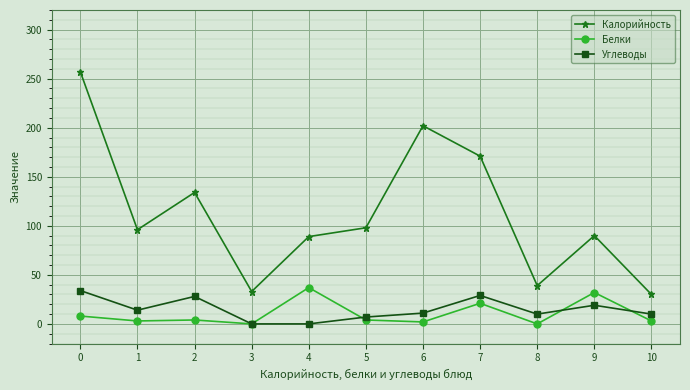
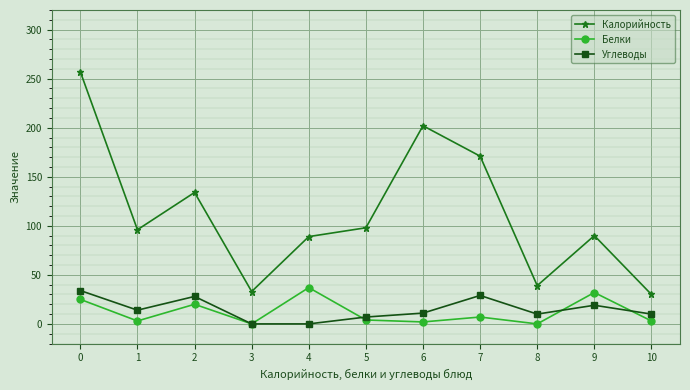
  {
    "Белки": {
-     "0": 10,
+     "0": 30,
      "1": 0,
-     "2": 0,
+     "2": 20,
      "4": 40,
      "5": 0,
      "6": 0,
-     "7": 20,
+     "7": 10,
      "8": 0,
      "9": 30,
      "10": 0
    }
  }
